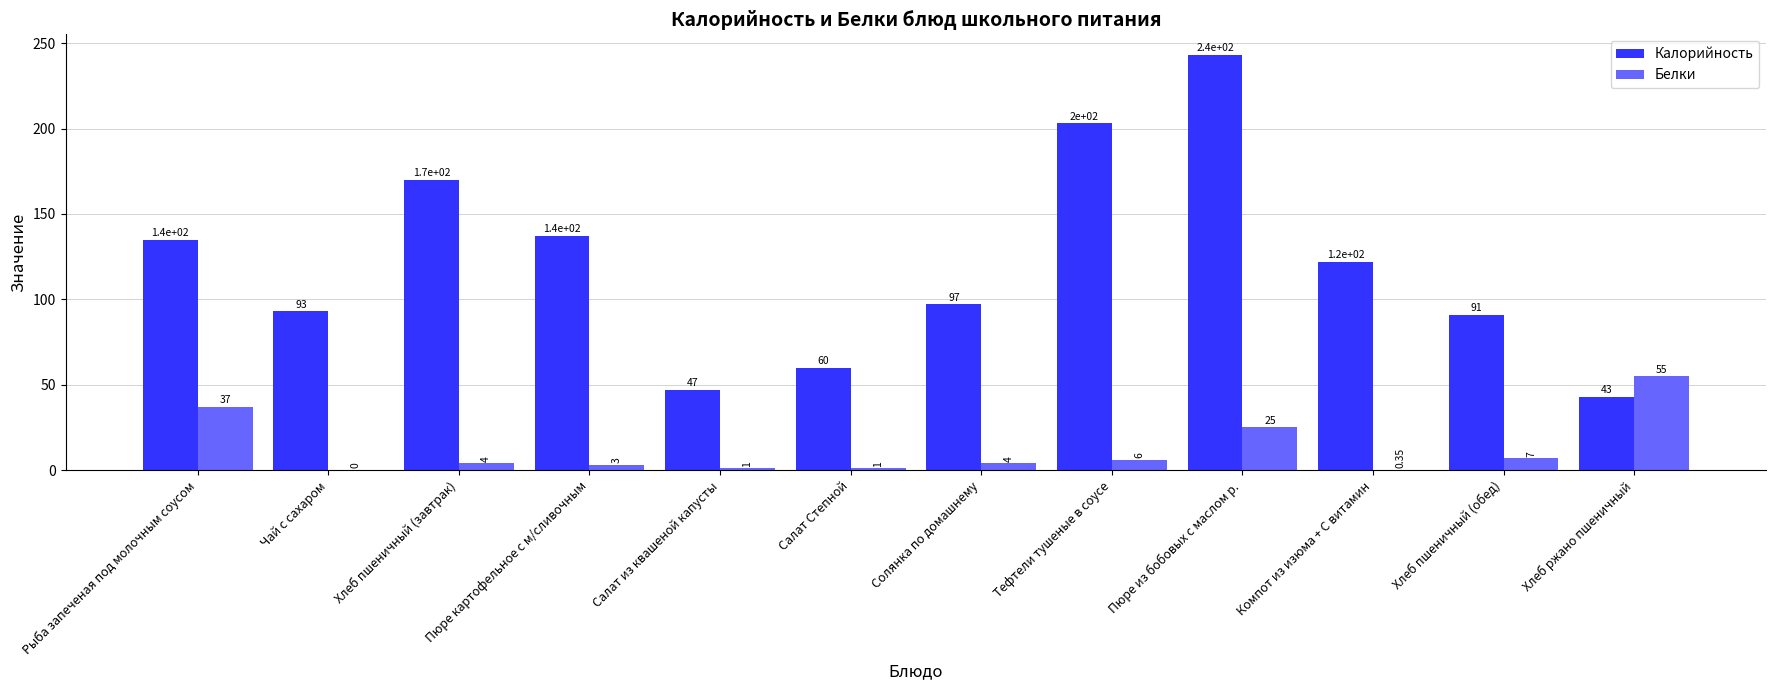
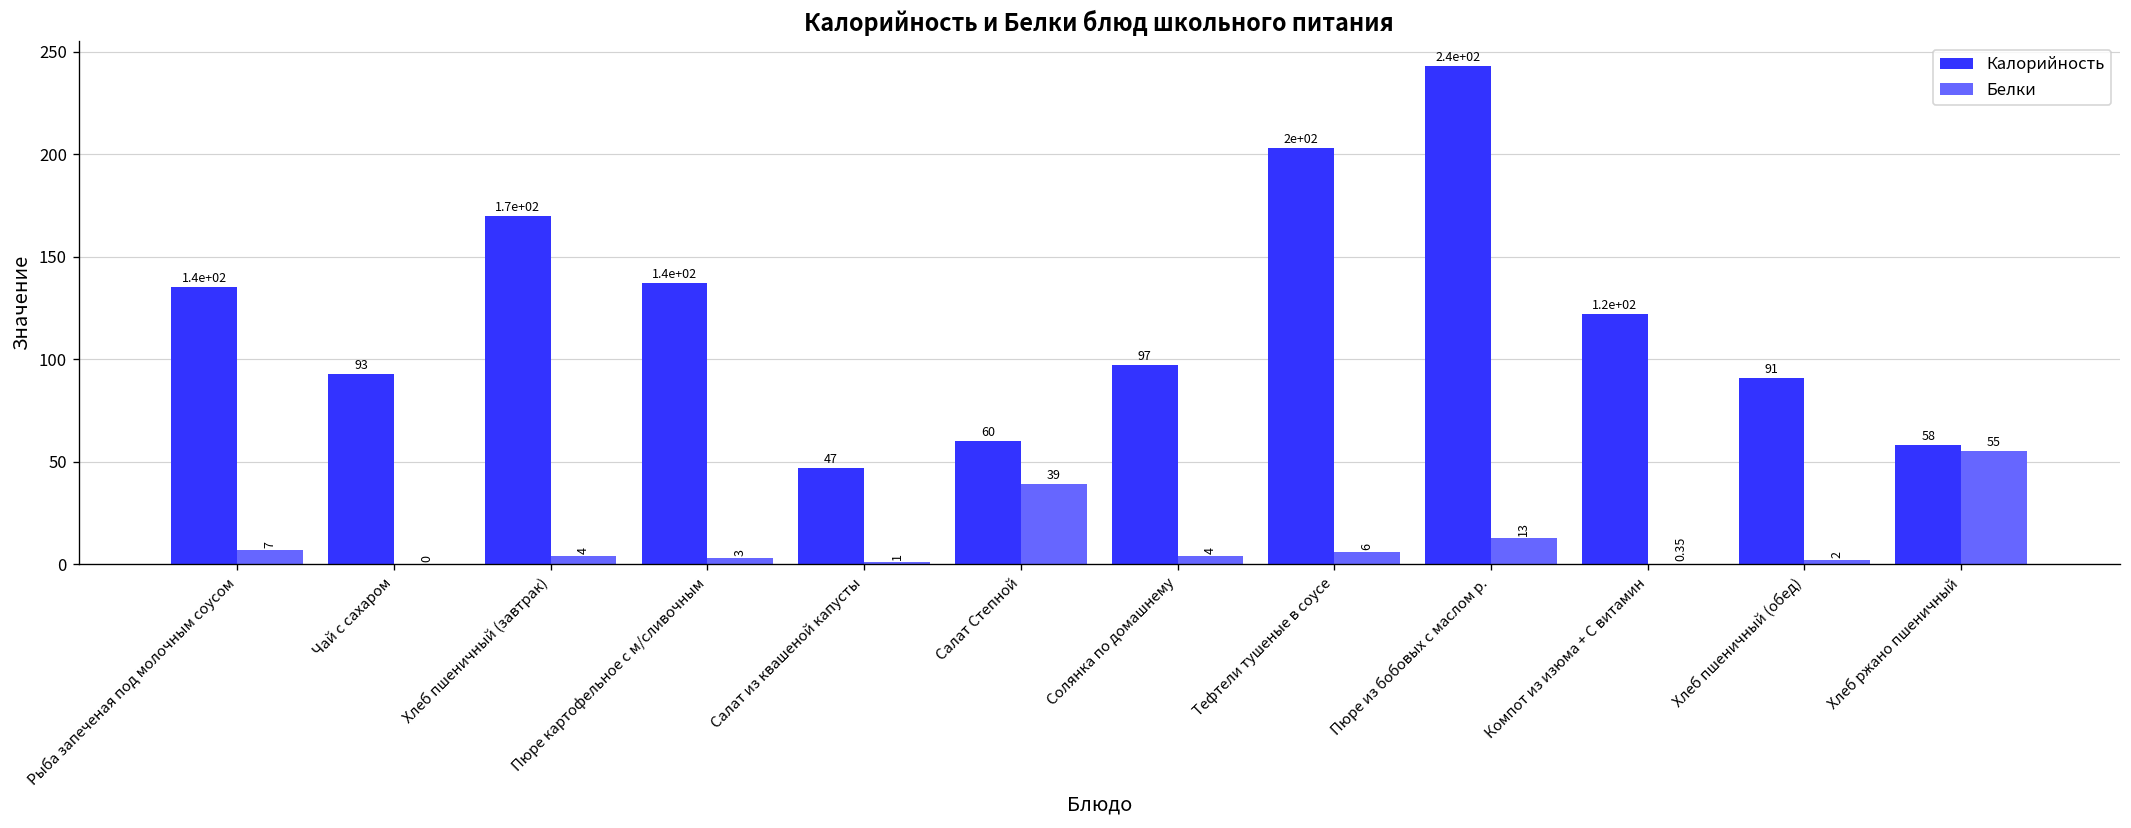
  {
    "Калорийность": {
      "Чай с сахаром": "93",
      "Хлеб пшеничный (завтрак)": "1.7e+02",
      "Салат из квашеной капусты": "47",
      "Салат Степной": "60",
      "Солянка по домашнему": "97",
      "Хлеб пшеничный (обед)": "91",
-     "Хлеб ржано пшеничный": "43"
+     "Хлеб ржано пшеничный": "58"
    },
    "Белки": {
-     "Рыба запеченая под молочным соусом": "37",
+     "Рыба запеченая под молочным соусом": "7",
      "Чай с сахаром": "0",
      "Хлеб пшеничный (завтрак)": "4",
      "Пюре картофельное с м/сливочным": "3",
      "Салат из квашеной капусты": "1",
-     "Салат Степной": "1",
+     "Салат Степной": "39",
      "Солянка по домашнему": "4",
      "Тефтели тушеные в соусе": "6",
-     "Пюре из бобовых с маслом р.": "25",
+     "Пюре из бобовых с маслом р.": "13",
      "Компот из изюма + С витамин": "0.35",
-     "Хлеб пшеничный (обед)": "7",
+     "Хлеб пшеничный (обед)": "2",
      "Хлеб ржано пшеничный": "55"
    }
  }
